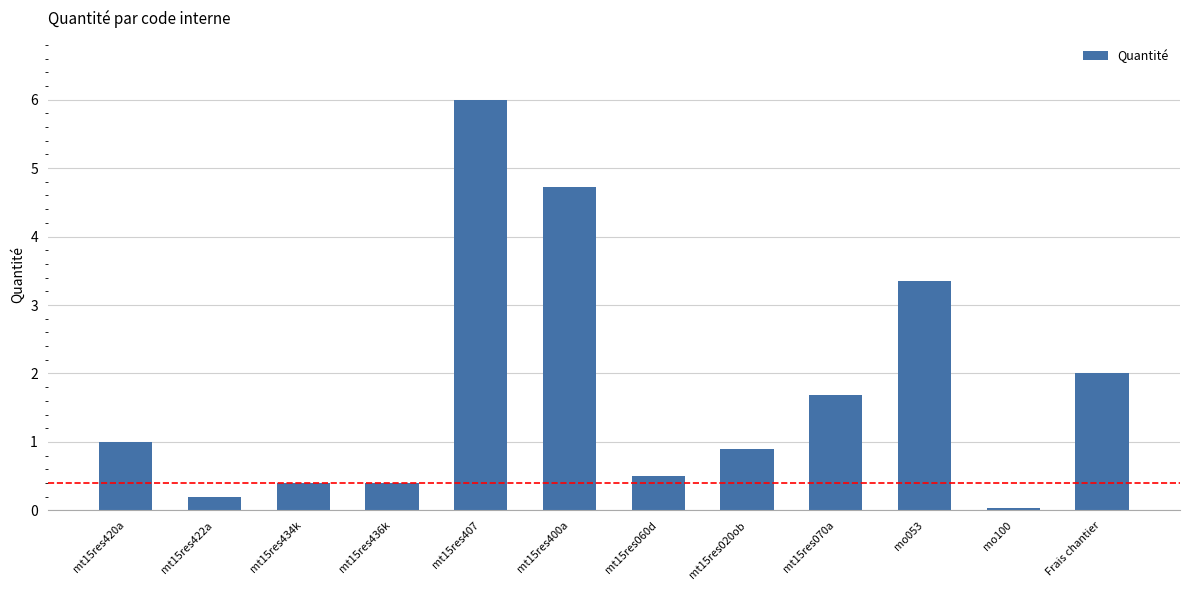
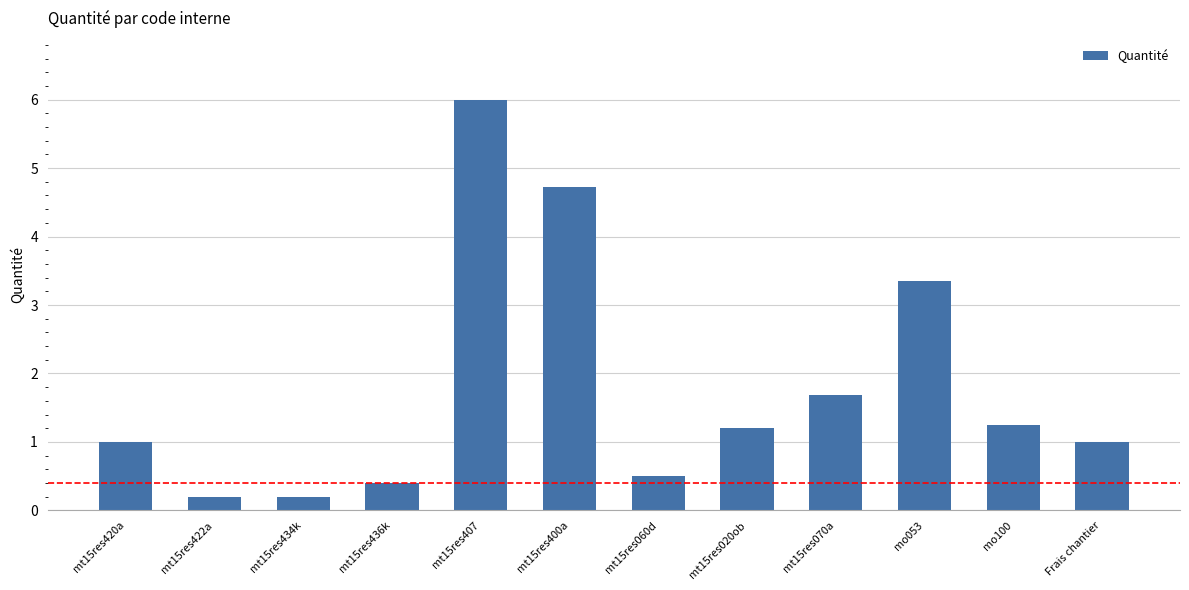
  {
    "mt15res420a": 1.0,
    "mt15res422a": 0.2,
-   "mt15res434k": 0.4,
+   "mt15res434k": 0.2,
    "mt15res436k": 0.4,
    "mt15res407": 6.0,
    "mt15res400a": 4.7,
    "mt15res060d": 0.5,
-   "mt15res020ob": 0.9,
+   "mt15res020ob": 1.2,
    "mt15res070a": 1.7,
    "mo053": 3.4,
-   "mo100": 0.0,
-   "Frais chantier": 2
+   "mo100": 1.3,
+   "Frais chantier": 1
  }
